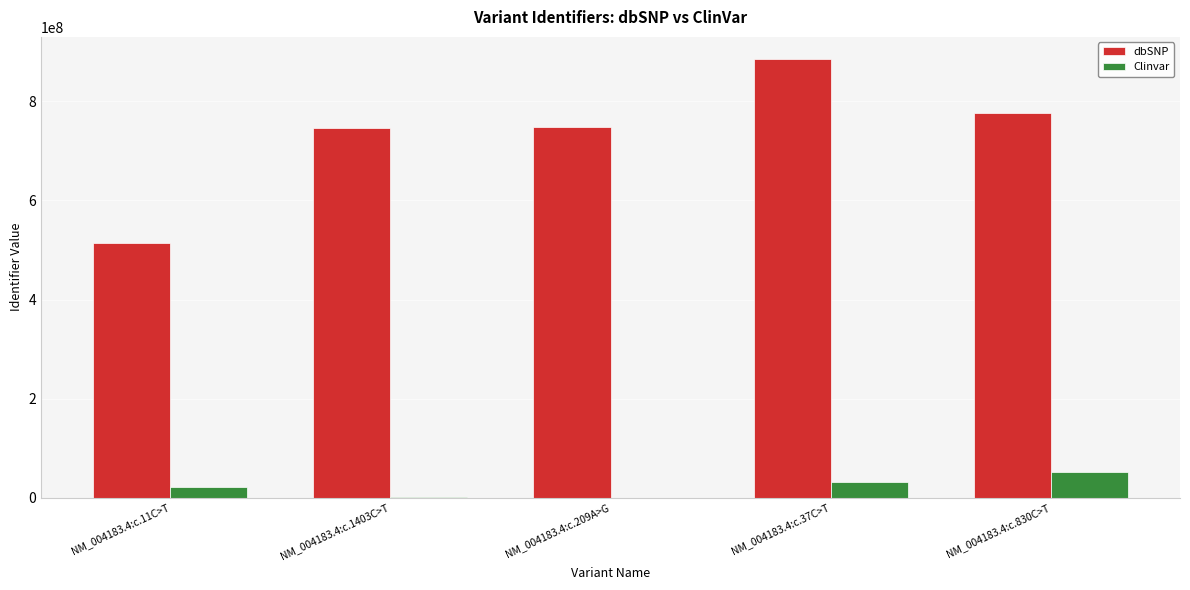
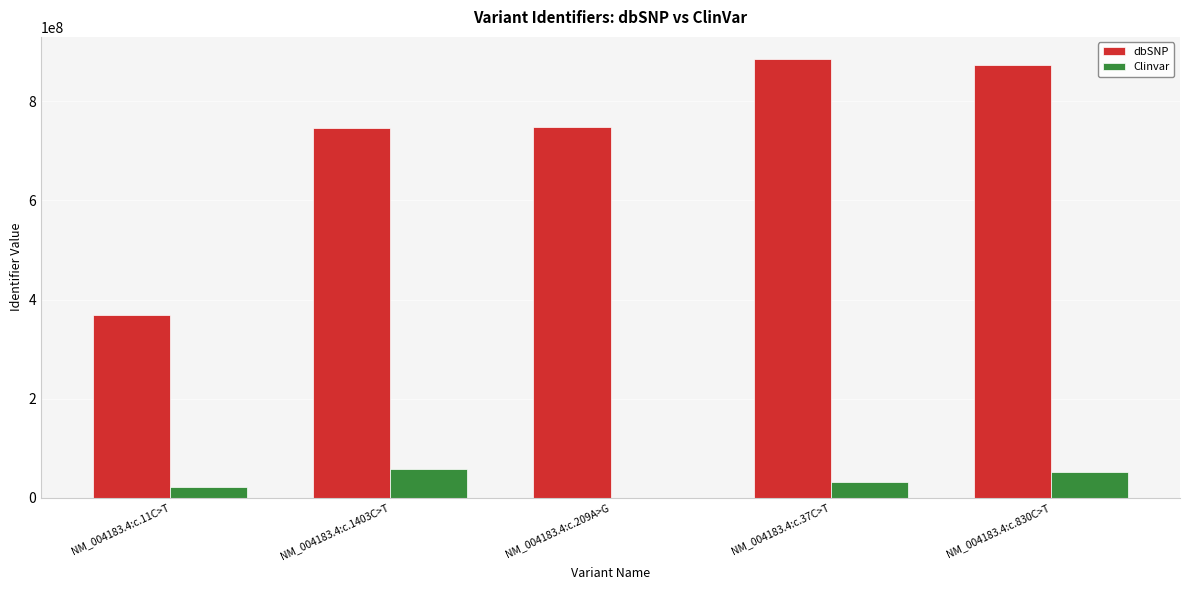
  {
    "dbSNP": {
-     "NM_004183.4:c.11C>T": 510000000,
+     "NM_004183.4:c.11C>T": 370000000,
      "NM_004183.4:c.1403C>T": 750000000,
      "NM_004183.4:c.209A>G": 750000000,
      "NM_004183.4:c.37C>T": 890000000,
-     "NM_004183.4:c.830C>T": 780000000
+     "NM_004183.4:c.830C>T": 870000000
    },
    "Clinvar": {
      "NM_004183.4:c.11C>T": 20000000,
-     "NM_004183.4:c.1403C>T": 0,
+     "NM_004183.4:c.1403C>T": 60000000,
      "NM_004183.4:c.209A>G": 0,
      "NM_004183.4:c.37C>T": 30000000,
      "NM_004183.4:c.830C>T": 50000000
    }
  }
